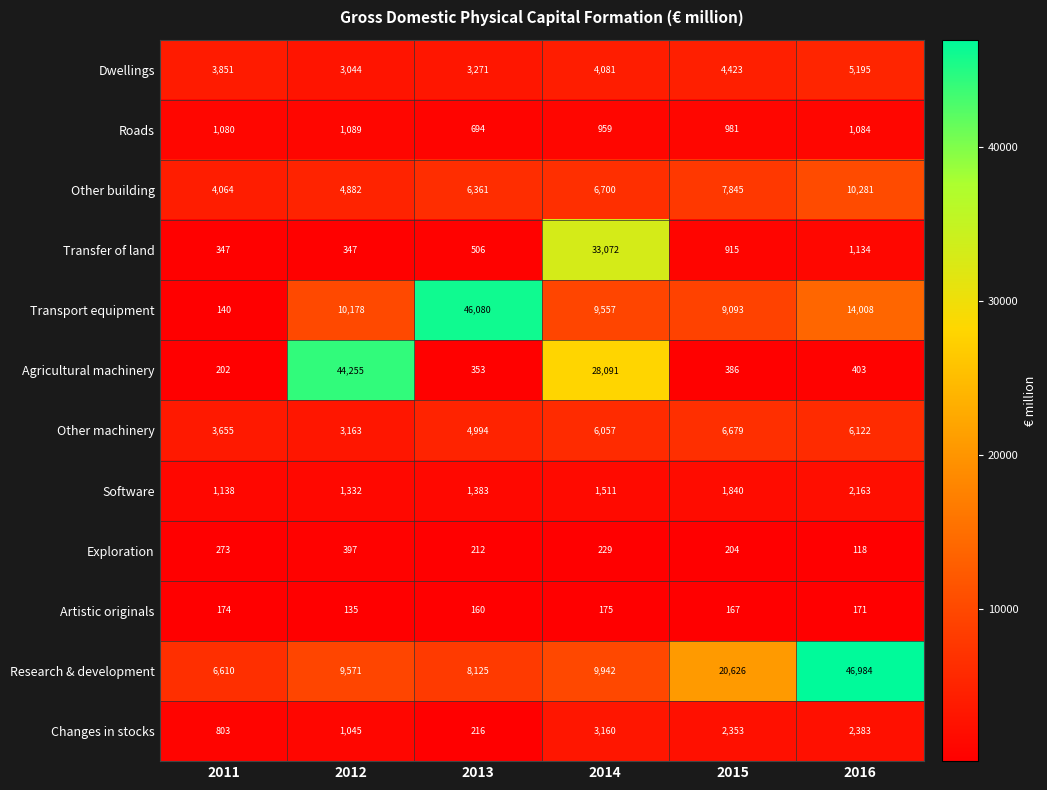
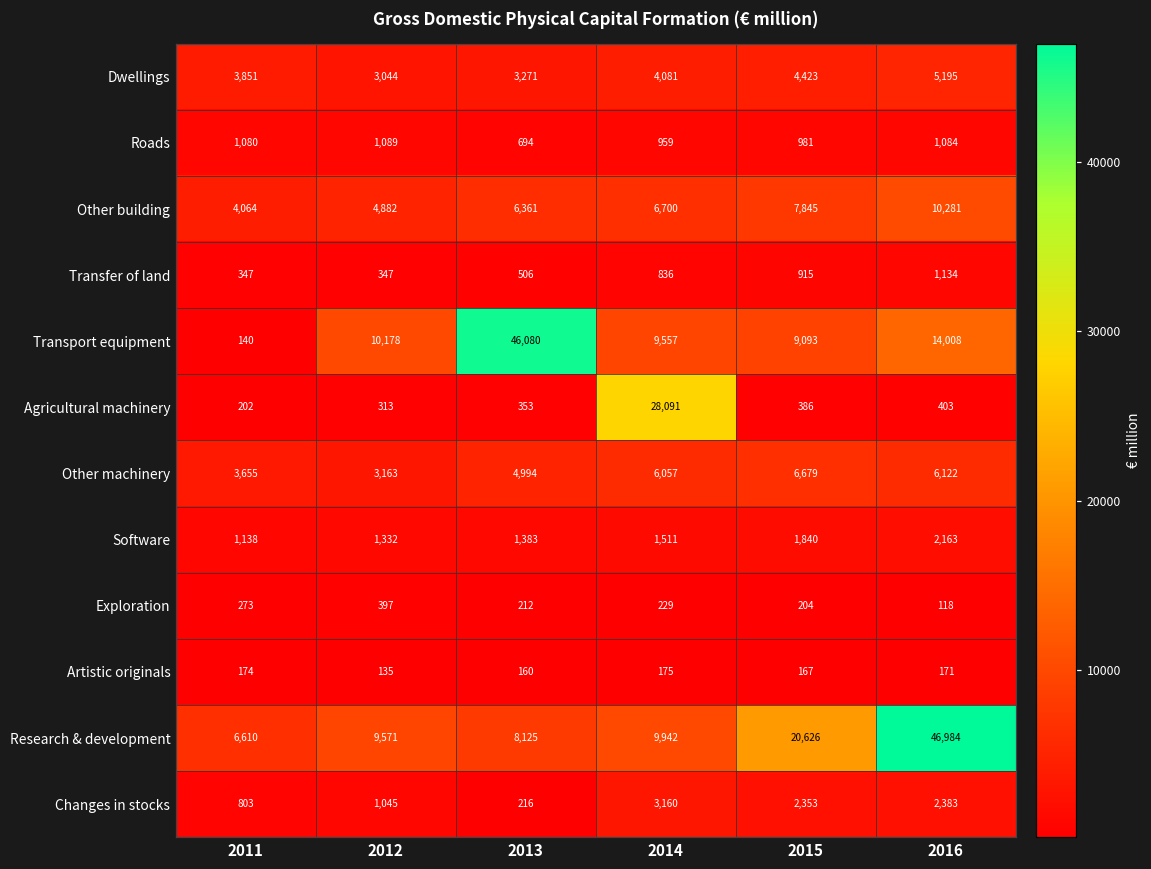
  {
    "Dwellings": {
      "2011": "3,851",
      "2012": "3,044",
      "2013": "3,271",
      "2014": "4,081",
      "2015": "4,423",
      "2016": "5,195"
    },
    "Roads": {
      "2011": "1,080",
      "2012": "1,089",
      "2013": "694",
      "2014": "959",
      "2015": "981",
      "2016": "1,084"
    },
    "Other building": {
      "2011": "4,064",
      "2012": "4,882",
      "2013": "6,361",
      "2014": "6,700",
      "2015": "7,845",
      "2016": "10,281"
    },
    "Transfer of land": {
      "2011": "347",
      "2012": "347",
      "2013": "506",
-     "2014": "33,072",
+     "2014": "836",
      "2015": "915",
      "2016": "1,134"
    },
    "Transport equipment": {
      "2011": "140",
      "2012": "10,178",
      "2013": "46,080",
      "2014": "9,557",
      "2015": "9,093",
      "2016": "14,008"
    },
    "Agricultural machinery": {
      "2011": "202",
-     "2012": "44,255",
+     "2012": "313",
      "2013": "353",
      "2014": "28,091",
      "2015": "386",
      "2016": "403"
    },
    "Other machinery": {
      "2011": "3,655",
      "2012": "3,163",
      "2013": "4,994",
      "2014": "6,057",
      "2015": "6,679",
      "2016": "6,122"
    },
    "Software": {
      "2011": "1,138",
      "2012": "1,332",
      "2013": "1,383",
      "2014": "1,511",
      "2015": "1,840",
      "2016": "2,163"
    },
    "Exploration": {
      "2011": "273",
      "2012": "397",
      "2013": "212",
      "2014": "229",
      "2015": "204",
      "2016": "118"
    },
    "Artistic originals": {
      "2011": "174",
      "2012": "135",
      "2013": "160",
      "2014": "175",
      "2015": "167",
      "2016": "171"
    },
    "Research & development": {
      "2011": "6,610",
      "2012": "9,571",
      "2013": "8,125",
      "2014": "9,942",
      "2015": "20,626",
      "2016": "46,984"
    },
    "Changes in stocks": {
      "2011": "803",
      "2012": "1,045",
      "2013": "216",
      "2014": "3,160",
      "2015": "2,353",
      "2016": "2,383"
    }
  }
